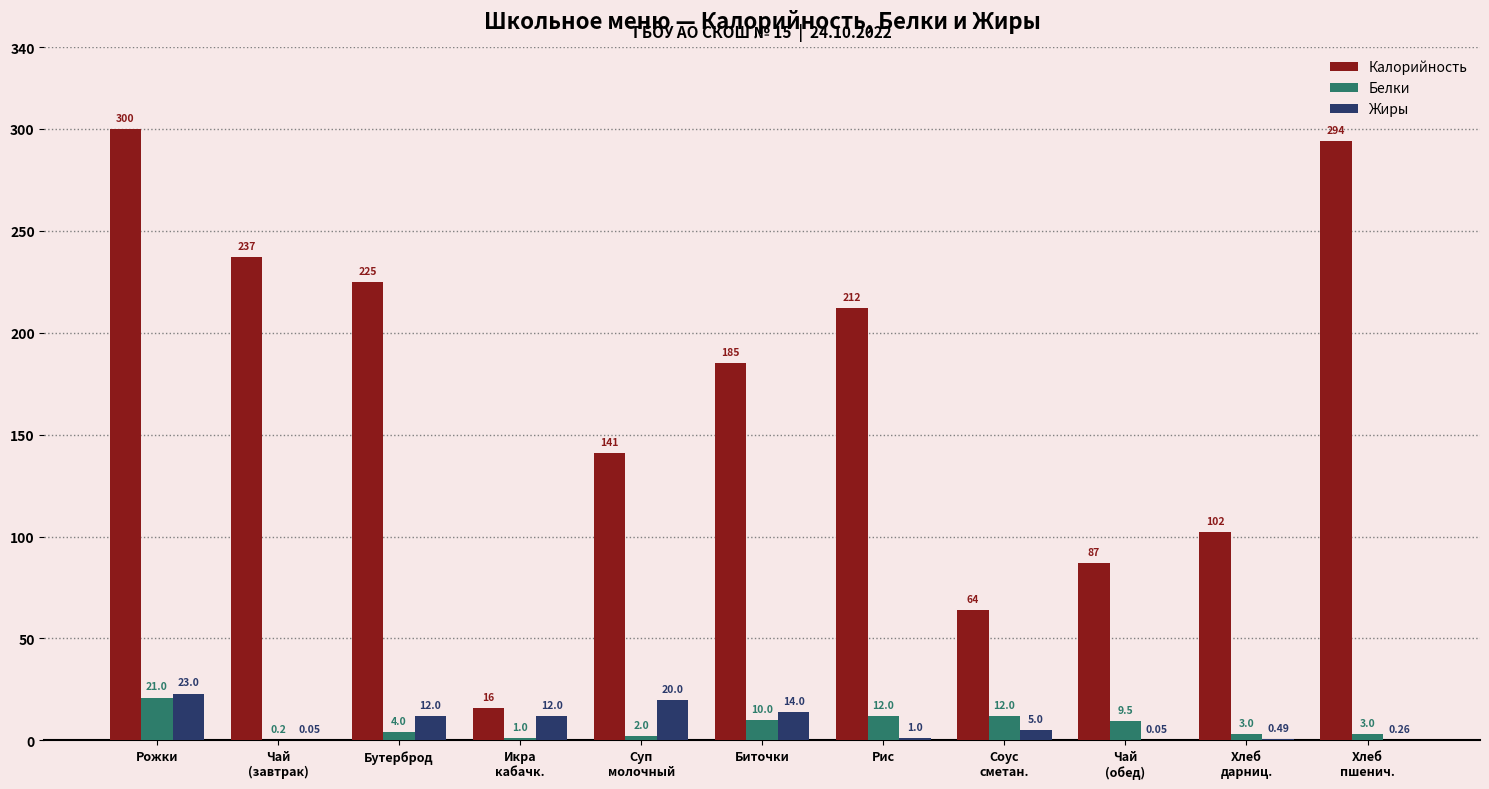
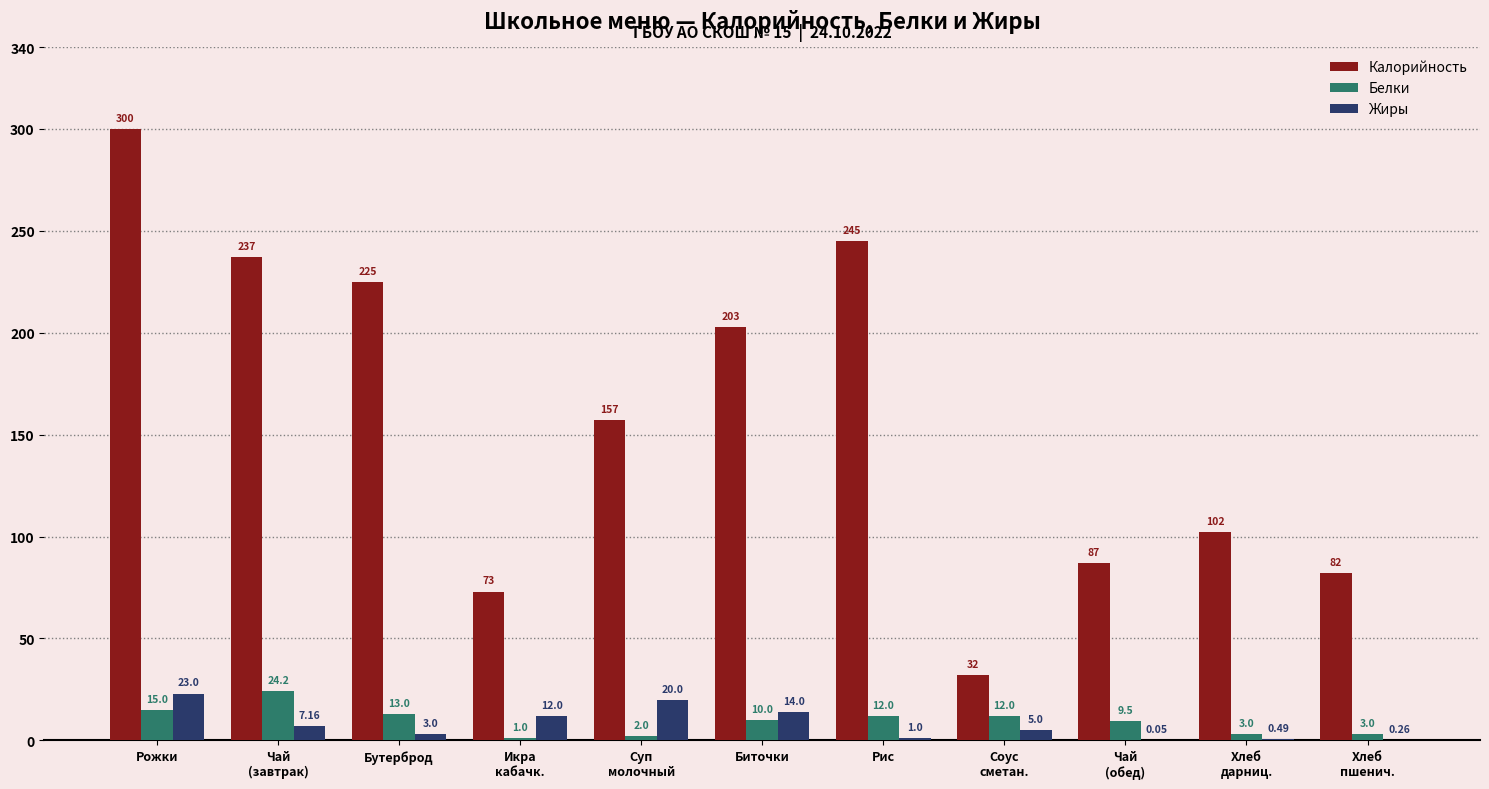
  {
    "Калорийность": {
      "Рожки": 300,
      "Чай (завтрак)": 237,
      "Бутерброд": 225,
-     "Икра кабачк.": 16,
-     "Суп молочный": 141,
-     "Биточки": 185,
-     "Рис": 212,
-     "Соус сметан.": 64,
+     "Икра кабачк.": 73,
+     "Суп молочный": 157,
+     "Биточки": 203,
+     "Рис": 245,
+     "Соус сметан.": 32,
      "Чай (обед)": 87,
      "Хлеб дарниц.": 102,
-     "Хлеб пшенич.": 294
+     "Хлеб пшенич.": 82
    },
    "Белки": {
-     "Рожки": 21.0,
-     "Чай (завтрак)": 0.2,
-     "Бутерброд": 4.0,
+     "Рожки": 15.0,
+     "Чай (завтрак)": 24.2,
+     "Бутерброд": 13.0,
      "Икра кабачк.": 1.0,
      "Суп молочный": 2.0,
      "Биточки": 10.0,
      "Рис": 12.0,
      "Соус сметан.": 12.0,
      "Чай (обед)": 9.5,
      "Хлеб дарниц.": 3.0,
      "Хлеб пшенич.": 3.0
    },
    "Жиры": {
      "Рожки": 23.0,
-     "Чай (завтрак)": 0.05,
-     "Бутерброд": 12.0,
+     "Чай (завтрак)": 7.16,
+     "Бутерброд": 3.0,
      "Икра кабачк.": 12.0,
      "Суп молочный": 20.0,
      "Биточки": 14.0,
      "Рис": 1.0,
      "Соус сметан.": 5.0,
      "Чай (обед)": 0.05,
      "Хлеб дарниц.": 0.49,
      "Хлеб пшенич.": 0.26
    }
  }
